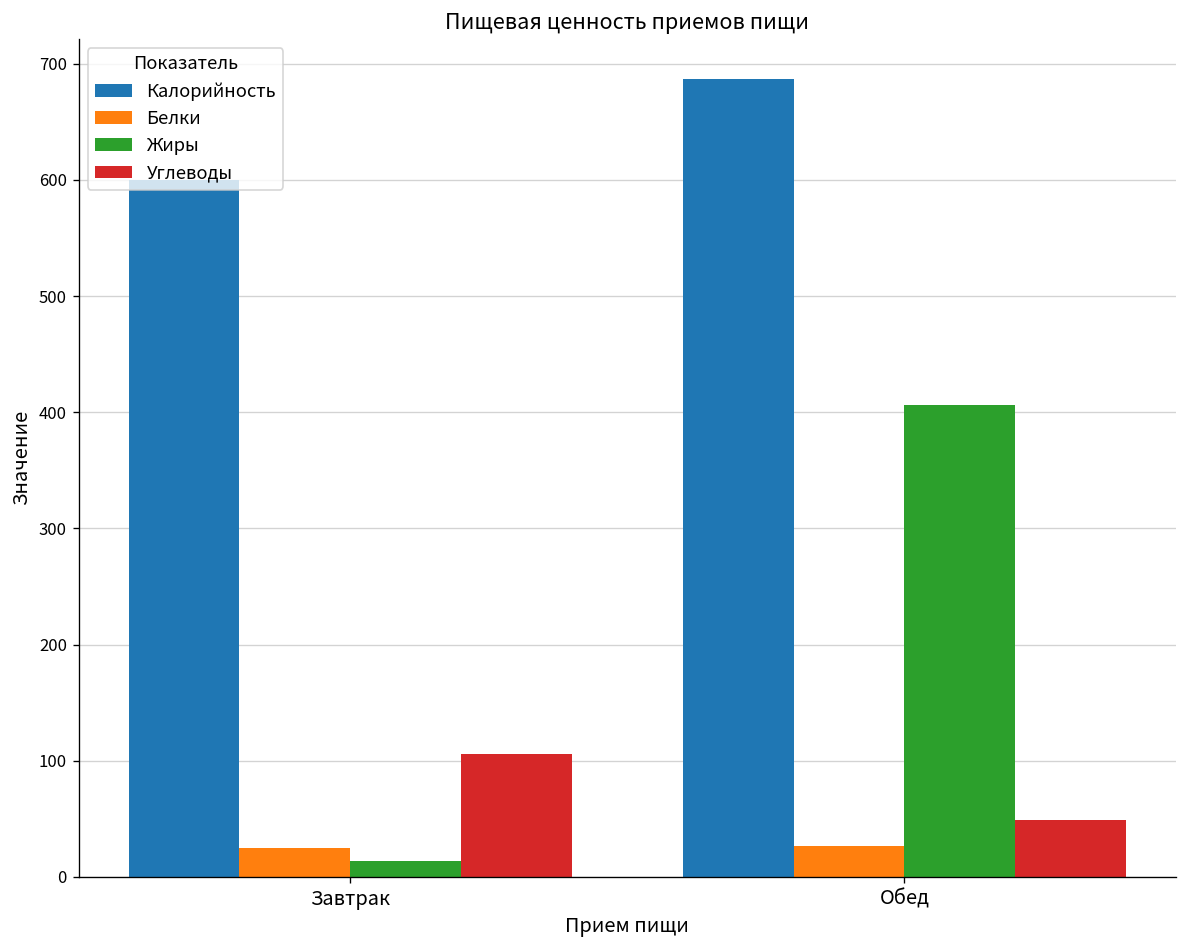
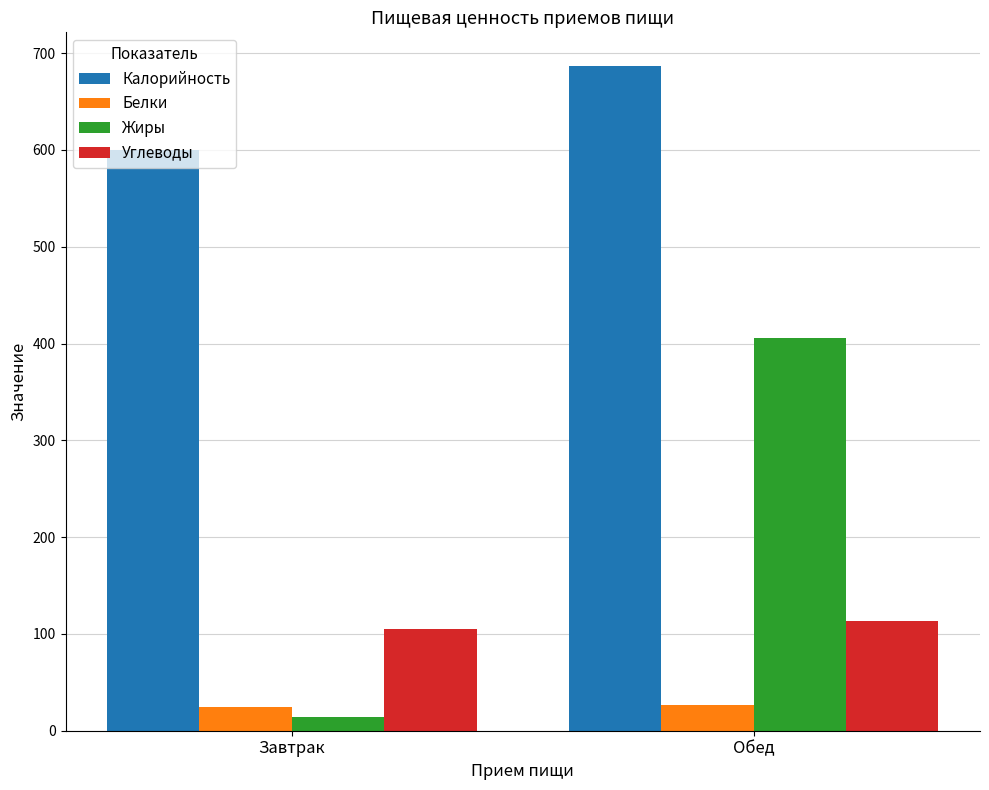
  {
    "Калорийность": {
      "Обед": 690
    },
    "Белки": {
      "Завтрак": 20,
      "Обед": 30
    },
    "Жиры": {
      "Завтрак": 10,
      "Обед": 410
    },
    "Углеводы": {
      "Завтрак": 110,
-     "Обед": 50
+     "Обед": 110
    }
  }
